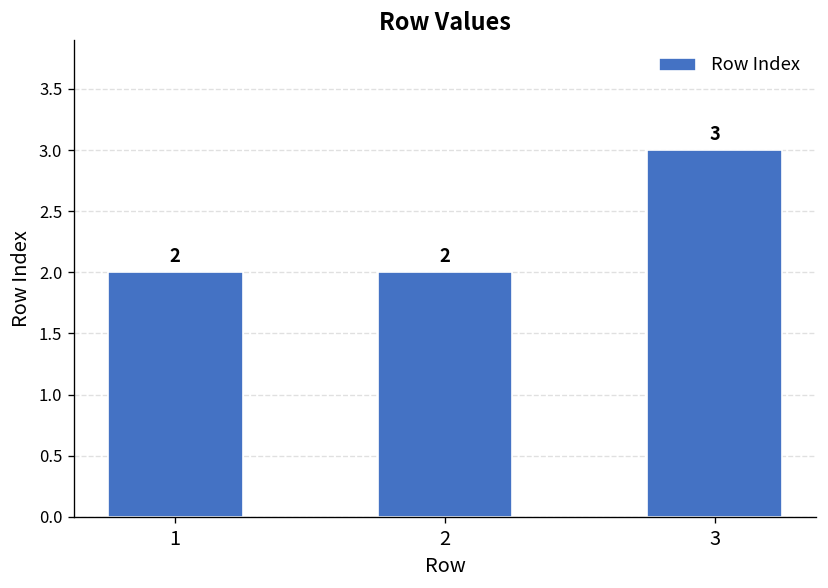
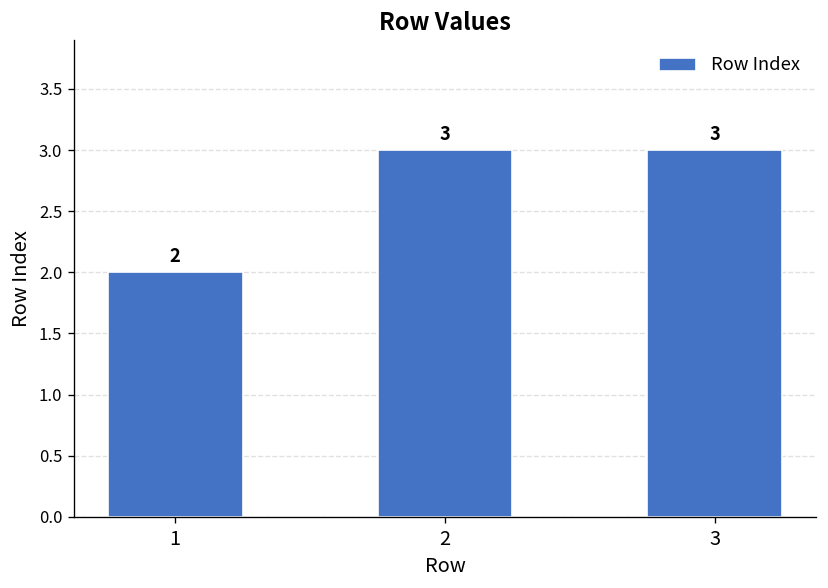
  {
    "1": 2,
-   "2": 2,
+   "2": 3,
    "3": 3
  }
